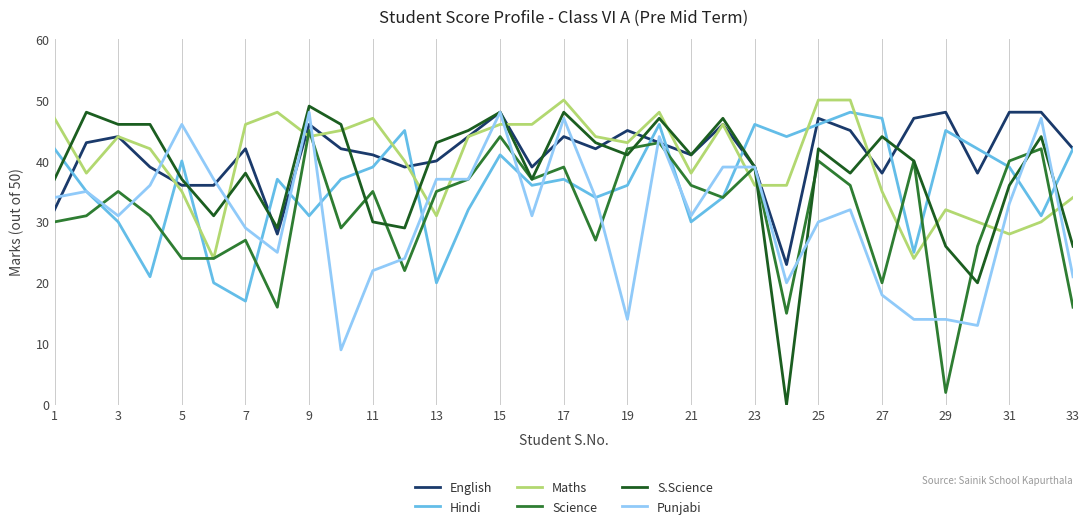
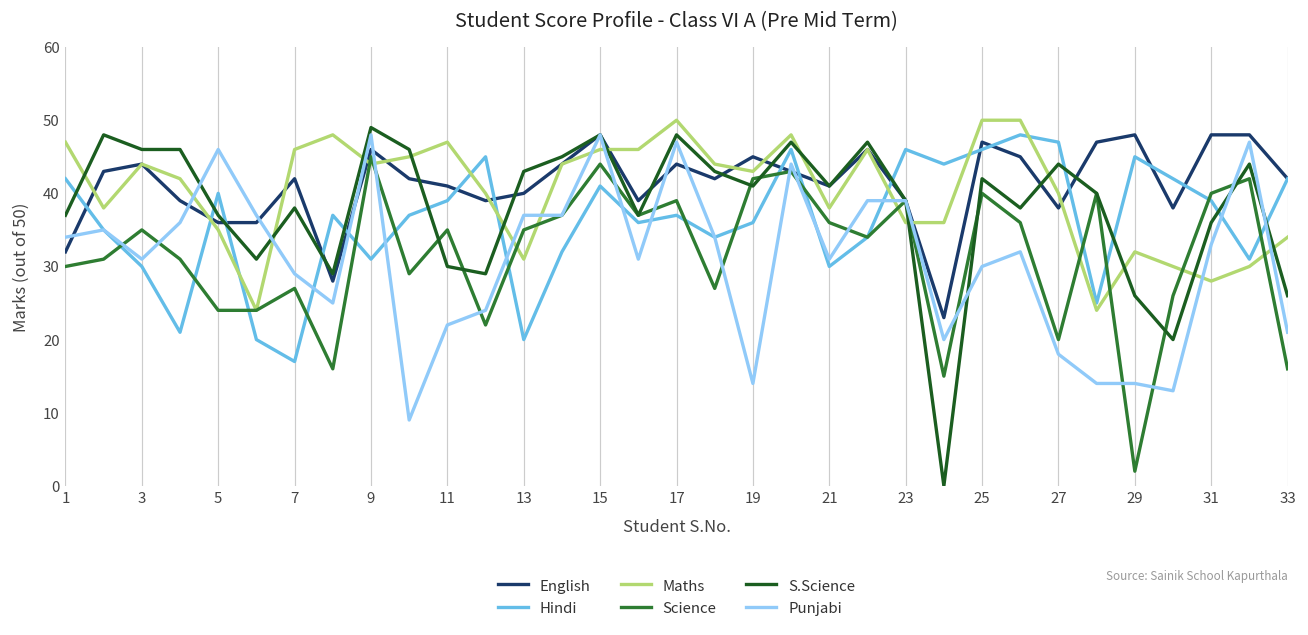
  {
    "English": {
      "1": 32,
      "5": 36,
      "7": 42,
      "9": 46,
      "11": 41,
      "13": 40,
      "17": 44,
      "19": 45,
      "25": 47,
      "27": 38,
      "29": 48,
      "31": 48
    },
    "Maths": {
      "1": 47,
      "5": 35,
      "7": 46,
      "9": 44,
      "11": 47,
      "13": 31,
      "15": 46,
      "17": 50,
      "19": 43,
      "21": 38,
      "23": 36,
      "25": 50,
-     "27": 35,
+     "27": 40,
      "29": 32,
      "31": 28,
      "33": 34
    }
  }
